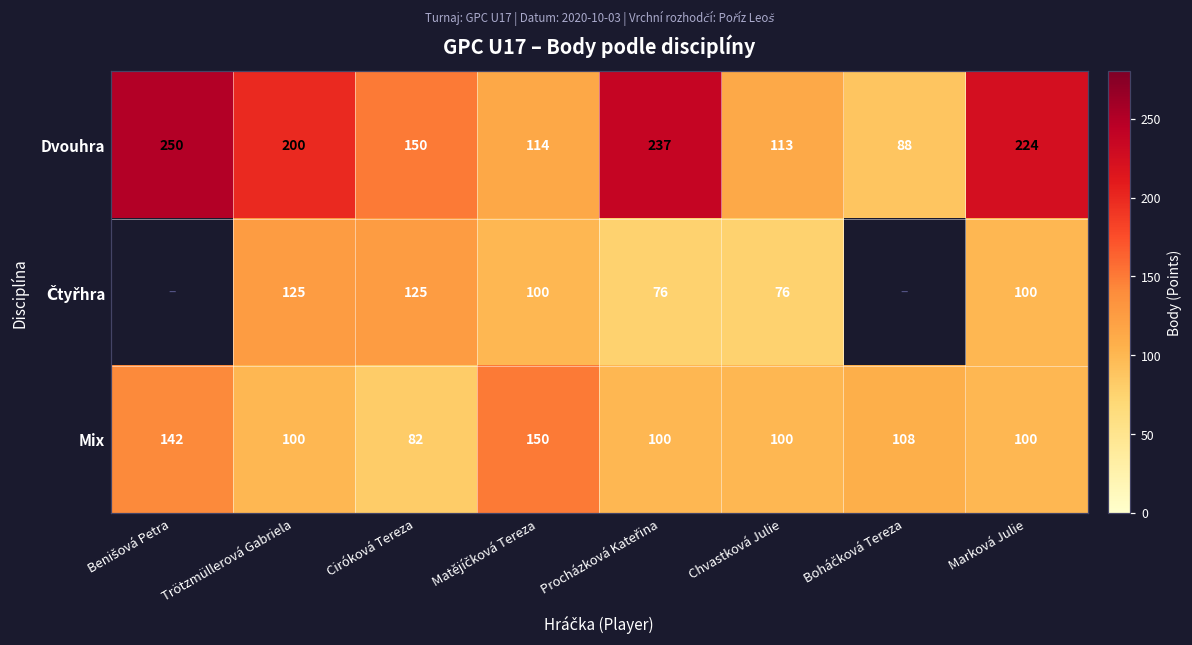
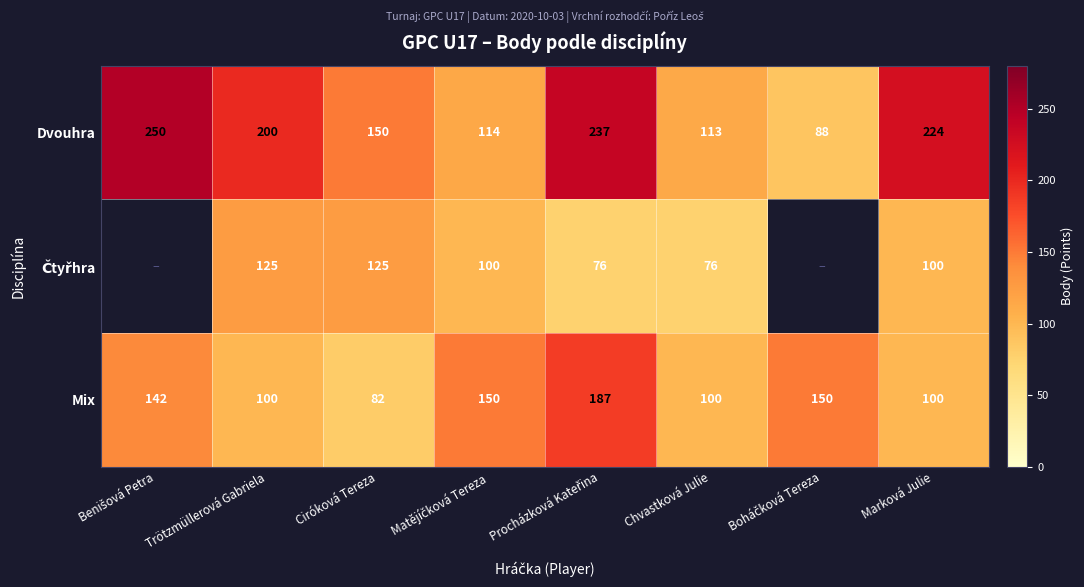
  {
    "Dvouhra": {
      "Benišová Petra": 250,
      "Trötzmüllerová Gabriela": 200,
      "Ciróková Tereza": 150,
      "Matějíčková Tereza": 114,
      "Procházková Kateřina": 237,
      "Chvastková Julie": 113,
      "Boháčková Tereza": 88,
      "Marková Julie": 224
    },
    "Čtyřhra": {
      "Trötzmüllerová Gabriela": 125,
      "Ciróková Tereza": 125,
      "Matějíčková Tereza": 100,
      "Procházková Kateřina": 76,
      "Chvastková Julie": 76,
      "Marková Julie": 100
    },
    "Mix": {
      "Benišová Petra": 142,
      "Trötzmüllerová Gabriela": 100,
      "Ciróková Tereza": 82,
      "Matějíčková Tereza": 150,
-     "Procházková Kateřina": 100,
+     "Procházková Kateřina": 187,
      "Chvastková Julie": 100,
-     "Boháčková Tereza": 108,
+     "Boháčková Tereza": 150,
      "Marková Julie": 100
    }
  }
